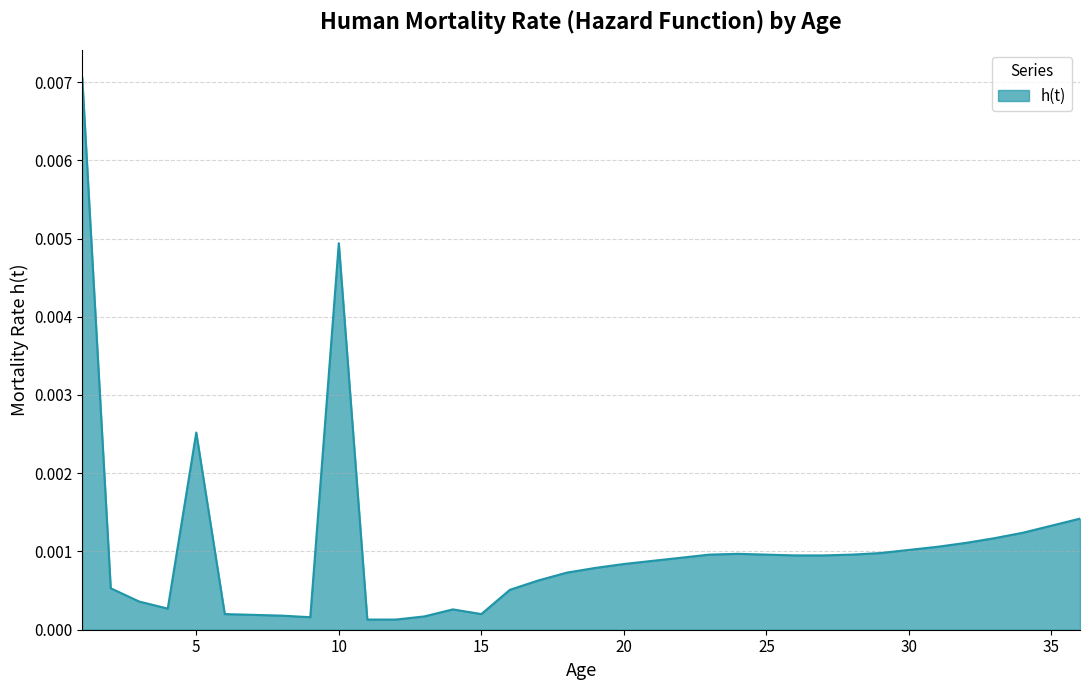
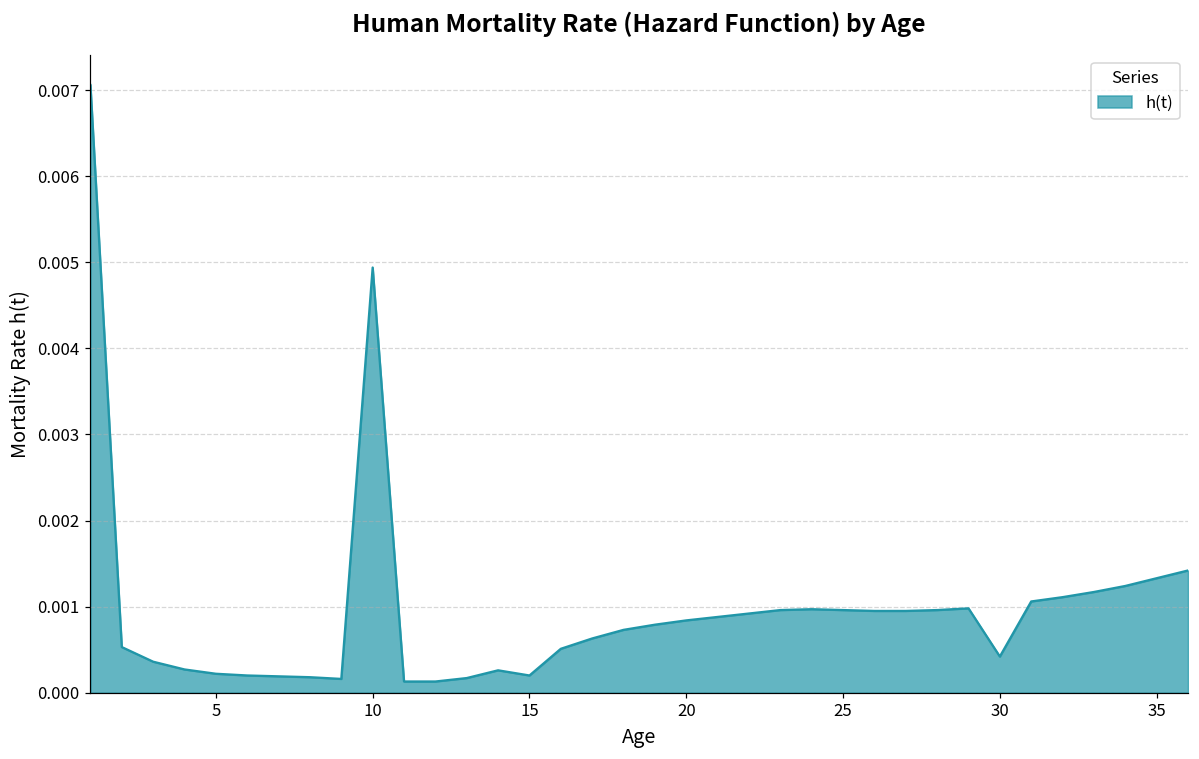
  {
-   "5": 0.0025,
+   "5": 0.0002,
    "10": 0.0049,
    "15": 0.0002,
    "20": 0.0008,
    "25": 0.0010,
-   "30": 0.0010,
+   "30": 0.0004,
    "35": 0.0013
  }
